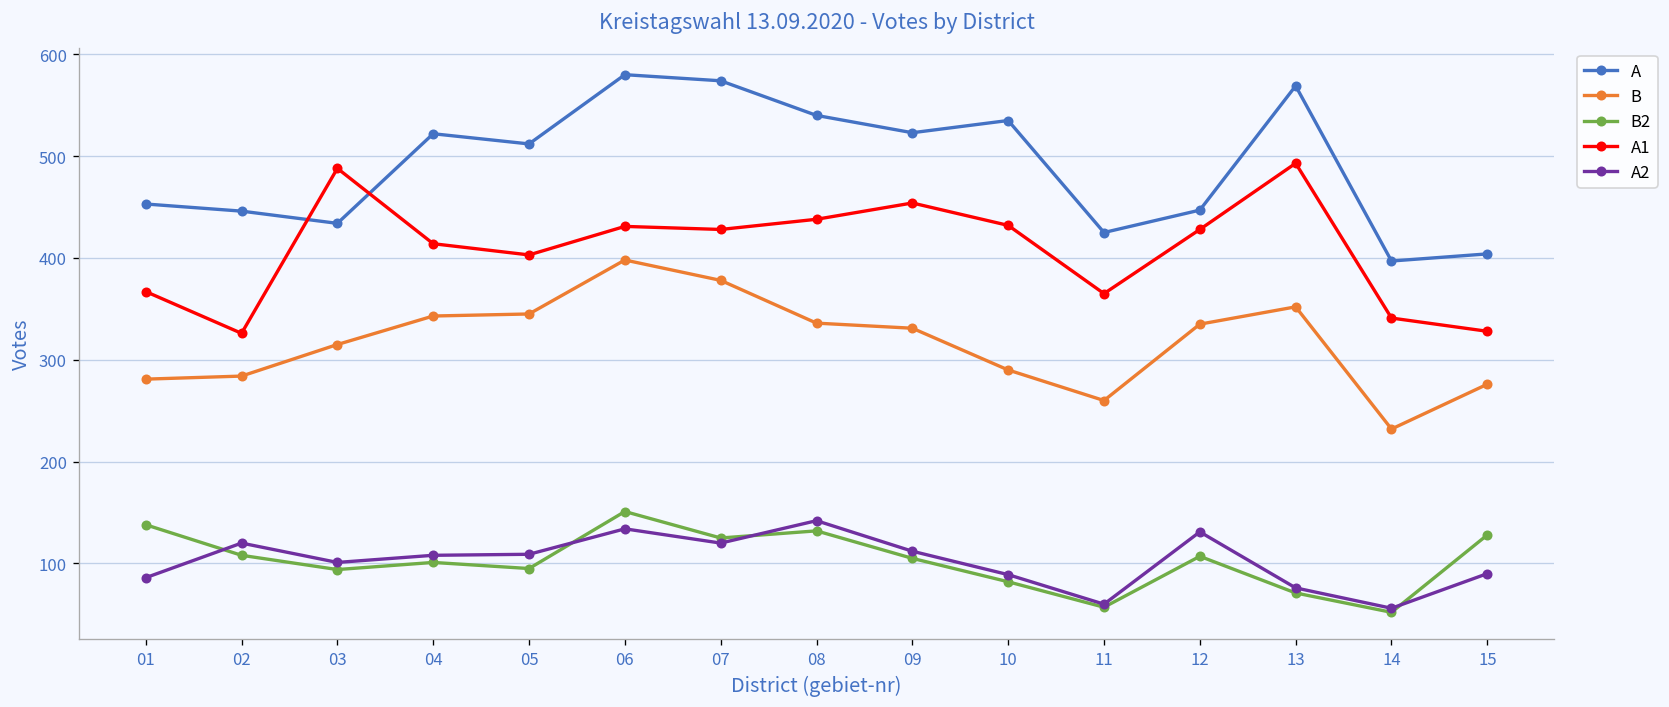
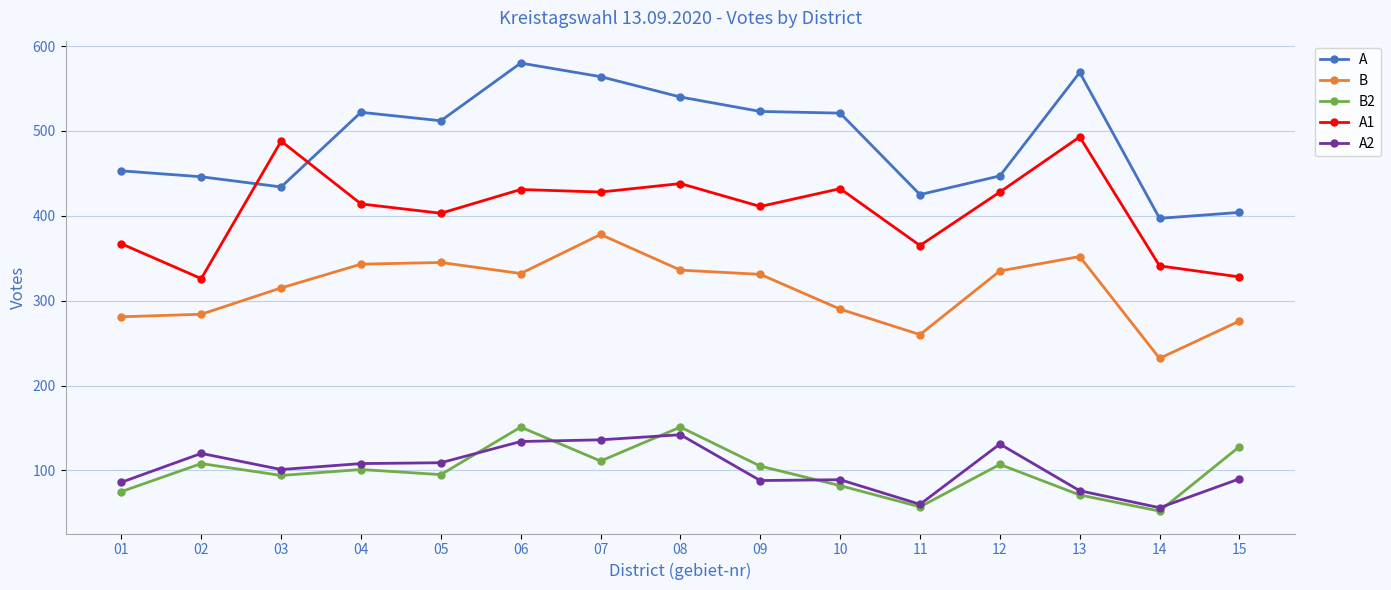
  {
    "A": {
      "01": 450,
      "02": 450,
      "03": 430,
      "04": 520,
      "05": 510,
      "06": 580,
-     "07": 570,
+     "07": 560,
      "08": 540,
      "09": 520,
-     "10": 540,
+     "10": 520,
      "11": 430,
      "12": 450,
      "13": 570,
      "14": 400,
      "15": 400
    },
    "B": {
      "01": 280,
      "02": 280,
      "03": 320,
      "04": 340,
      "05": 350,
-     "06": 400,
+     "06": 330,
      "07": 380,
      "08": 340,
      "09": 330,
      "10": 290,
      "11": 260,
      "12": 340,
      "13": 350,
      "14": 230,
      "15": 280
    },
    "B2": {
-     "01": 140,
+     "01": 80,
      "02": 110,
      "03": 90,
      "04": 100,
      "05": 100,
      "06": 150,
-     "07": 130,
-     "08": 130,
+     "07": 110,
+     "08": 150,
      "09": 110,
      "10": 80,
      "11": 60,
      "12": 110,
      "13": 70,
      "14": 50,
      "15": 130
    },
    "A1": {
      "01": 370,
      "02": 330,
      "03": 490,
      "04": 410,
      "05": 400,
      "06": 430,
      "07": 430,
      "08": 440,
-     "09": 450,
+     "09": 410,
      "10": 430,
      "11": 370,
      "12": 430,
      "13": 490,
      "14": 340,
      "15": 330
    },
    "A2": {
      "01": 90,
      "02": 120,
      "03": 100,
      "04": 110,
      "05": 110,
      "06": 130,
-     "07": 120,
+     "07": 140,
      "08": 140,
-     "09": 110,
+     "09": 90,
      "10": 90,
      "11": 60,
      "12": 130,
      "13": 80,
      "14": 60,
      "15": 90
    }
  }
